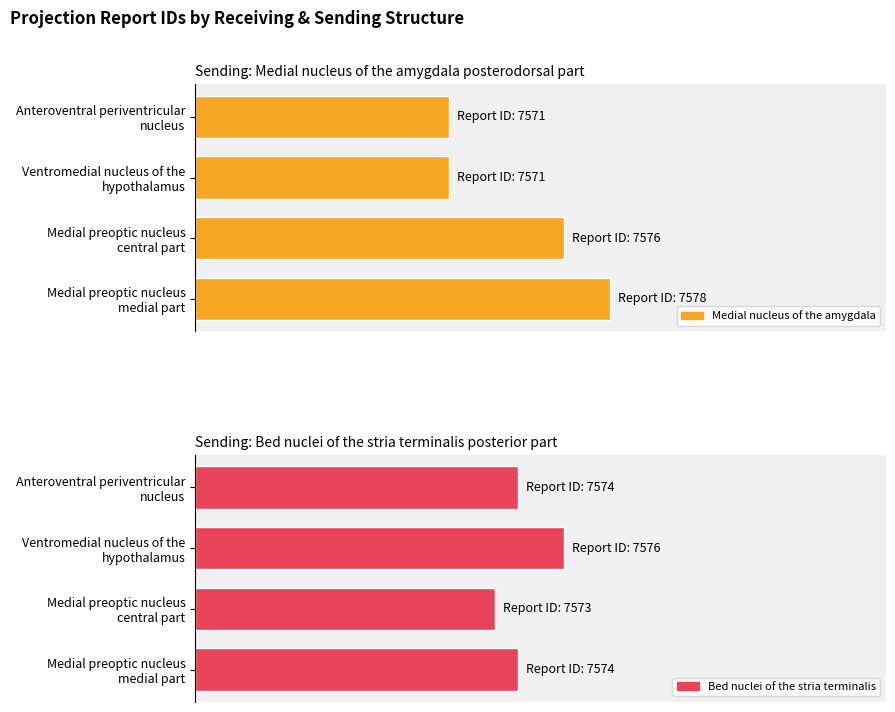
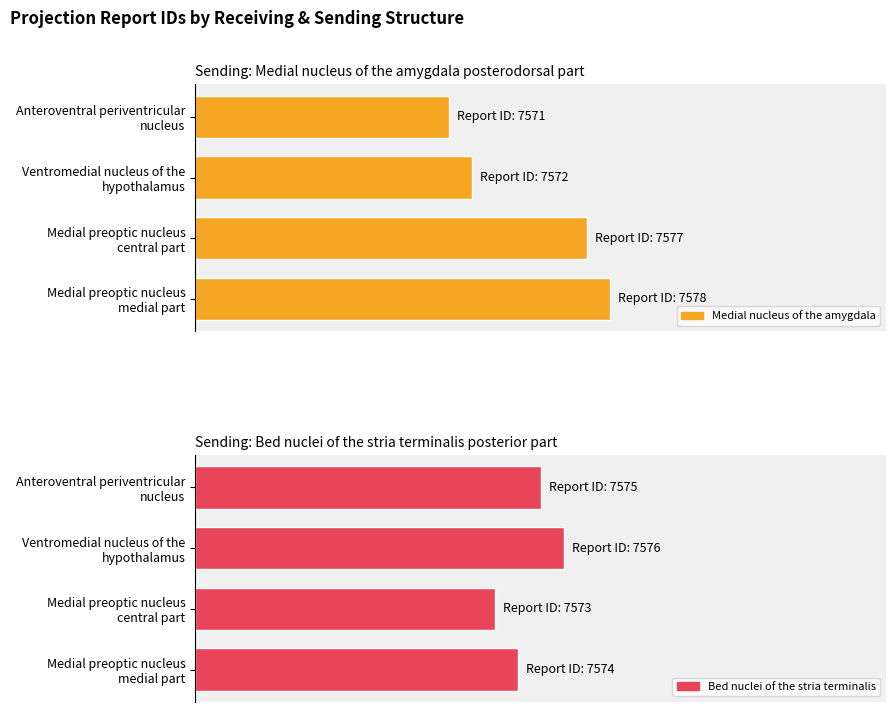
  {
    "Sending: Medial nucleus of the amygdala posterodorsal part": {
-     "Ventromedial nucleus of the hypothalamus": 7571,
-     "Medial preoptic nucleus central part": 7576
+     "Ventromedial nucleus of the hypothalamus": 7572,
+     "Medial preoptic nucleus central part": 7577
    },
    "Sending: Bed nuclei of the stria terminalis posterior part": {
-     "Anteroventral periventricular nucleus": 7574
+     "Anteroventral periventricular nucleus": 7575
    }
  }
